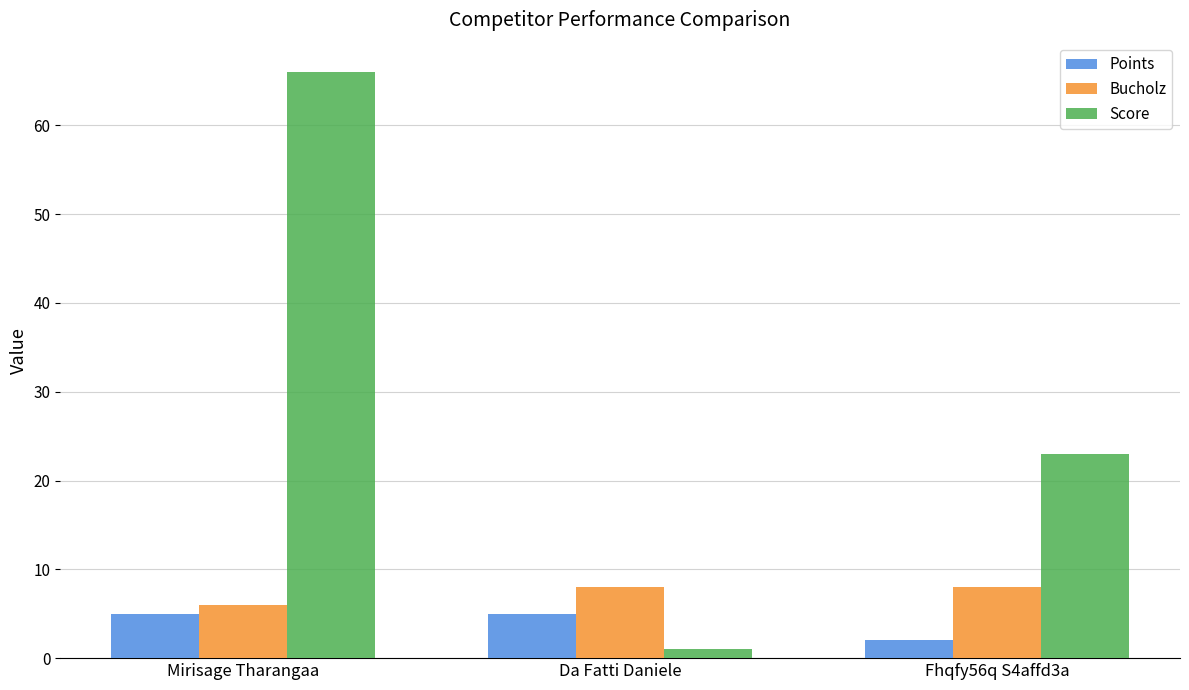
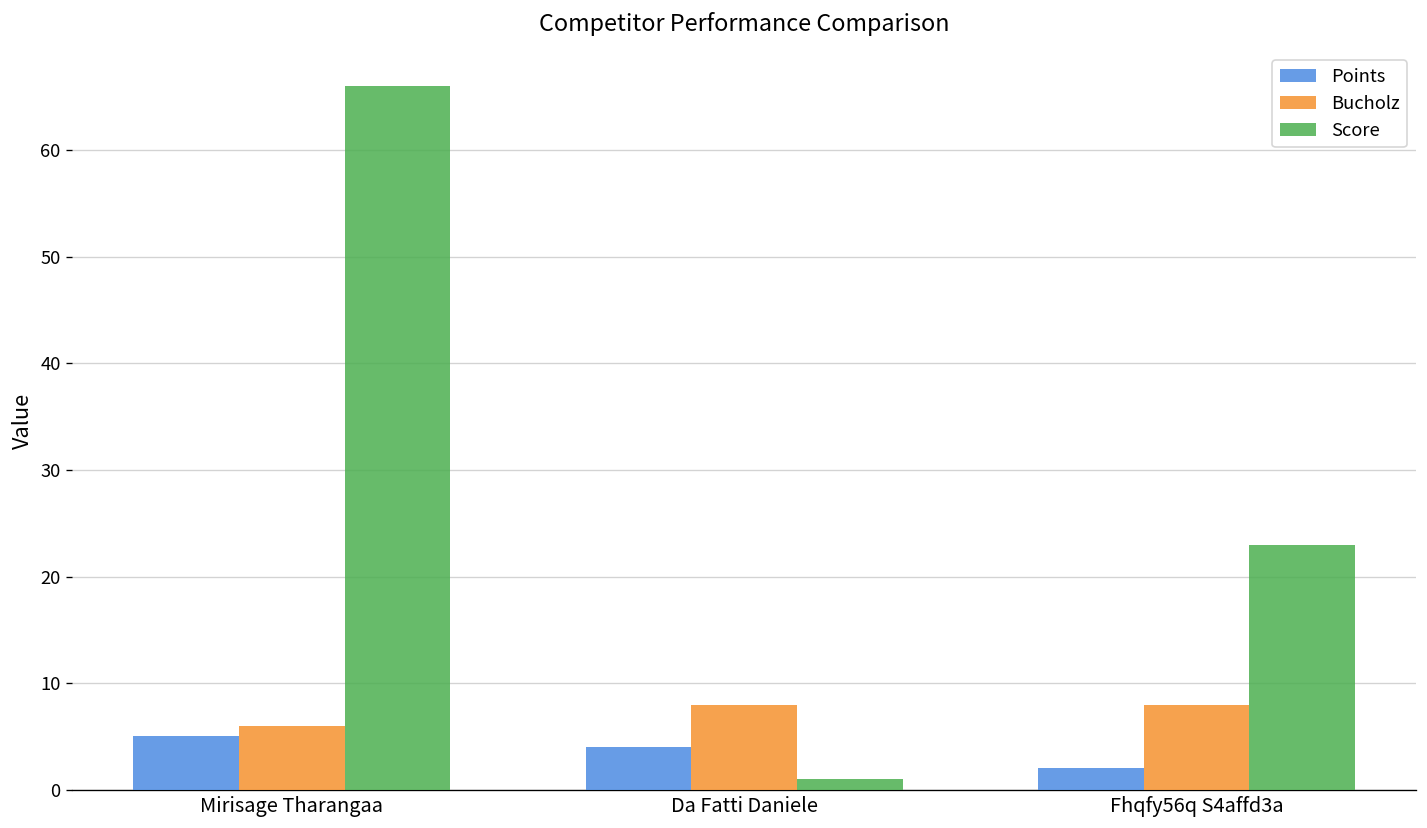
  {
    "Points": {
      "Mirisage Tharangaa": 5,
-     "Da Fatti Daniele": 5,
+     "Da Fatti Daniele": 4,
      "Fhqfy56q S4affd3a": 2
    },
    "Bucholz": {
      "Mirisage Tharangaa": 6,
      "Da Fatti Daniele": 8,
      "Fhqfy56q S4affd3a": 8
    },
    "Score": {
      "Mirisage Tharangaa": 66,
      "Da Fatti Daniele": 1,
      "Fhqfy56q S4affd3a": 23
    }
  }
